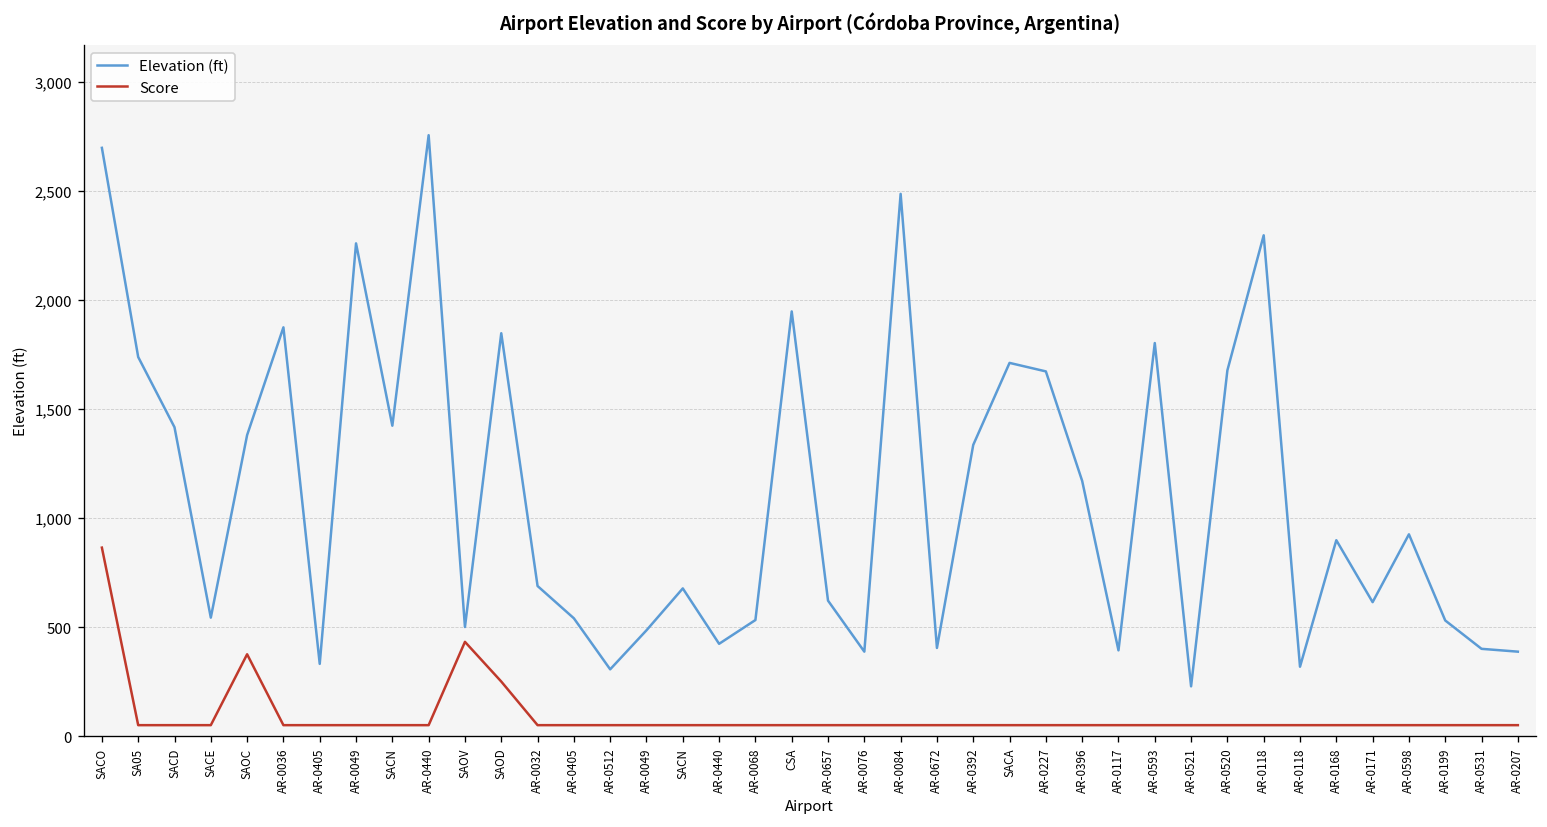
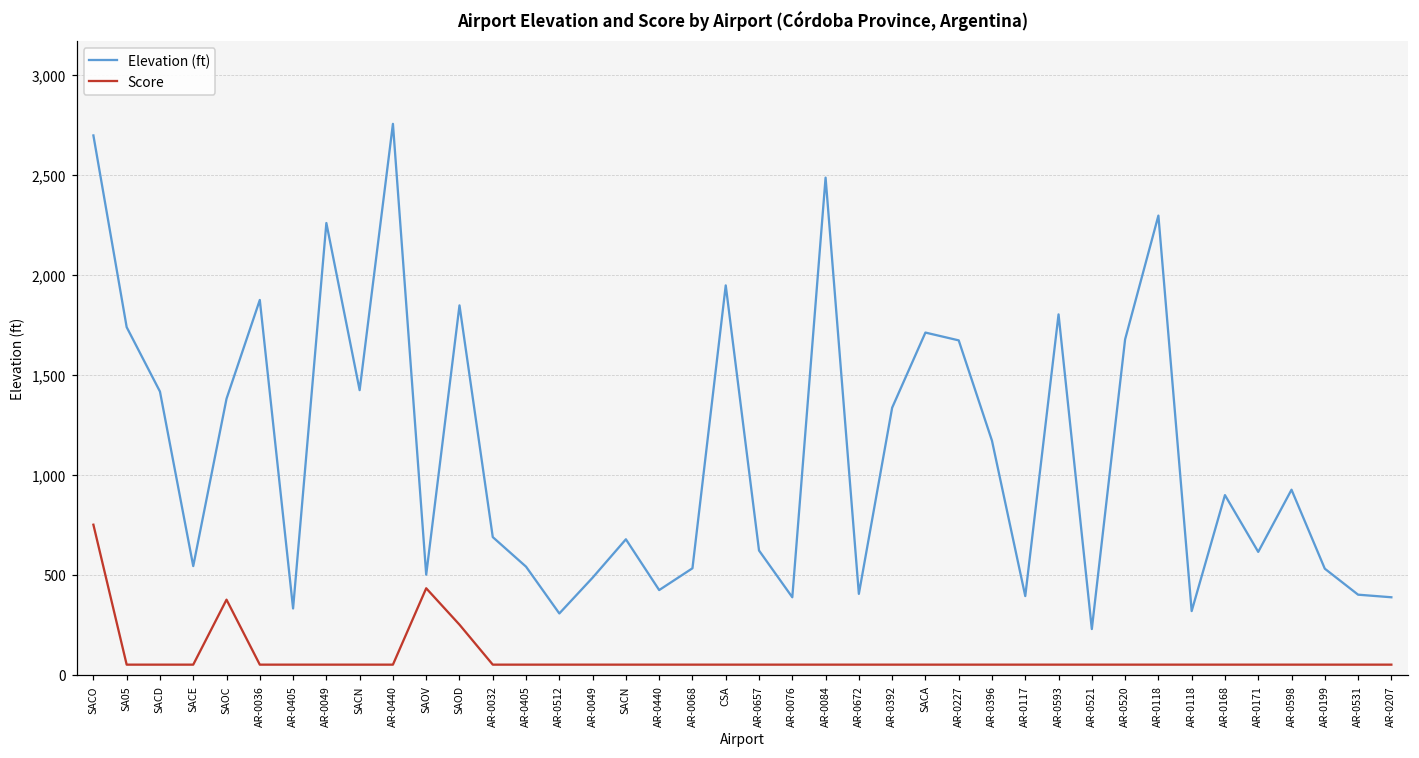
  {
    "Elevation (ft)": {
      "SACO": "2,700",
      "SA05": "1,740",
      "SACD": "1,420",
      "SACE": "540",
      "SAOC": "1,380",
      "AR-0036": "1,870",
      "SAOV": "500",
      "SAOD": "1,850",
      "AR-0032": "690",
      "AR-0512": "310",
      "AR-0068": "530",
      "CSA": "1,950",
      "AR-0657": "620",
      "AR-0076": "390",
      "AR-0084": "2,490",
      "AR-0672": "400",
      "AR-0392": "1,340",
      "SACA": "1,710",
      "AR-0227": "1,670",
      "AR-0396": "1,170",
      "AR-0117": "390",
      "AR-0593": "1,800",
      "AR-0521": "230",
      "AR-0520": "1,680",
      "AR-0168": "900",
      "AR-0171": "610",
      "AR-0598": "930",
      "AR-0199": "530",
      "AR-0531": "400",
      "AR-0207": "390"
    },
    "Score": {
-     "SACO": "860",
+     "SACO": "750",
      "SA05": "50",
      "SACD": "50",
      "SACE": "50",
      "SAOC": "380",
      "AR-0036": "50",
      "SAOV": "430",
      "SAOD": "250",
      "AR-0032": "50",
      "AR-0512": "50",
      "AR-0068": "50",
      "CSA": "50",
      "AR-0657": "50",
      "AR-0076": "50",
      "AR-0084": "50",
      "AR-0672": "50",
      "AR-0392": "50",
      "SACA": "50",
      "AR-0227": "50",
      "AR-0396": "50",
      "AR-0117": "50",
      "AR-0593": "50",
      "AR-0521": "50",
      "AR-0520": "50",
      "AR-0168": "50",
      "AR-0171": "50",
      "AR-0598": "50",
      "AR-0199": "50",
      "AR-0531": "50",
      "AR-0207": "50"
    }
  }
